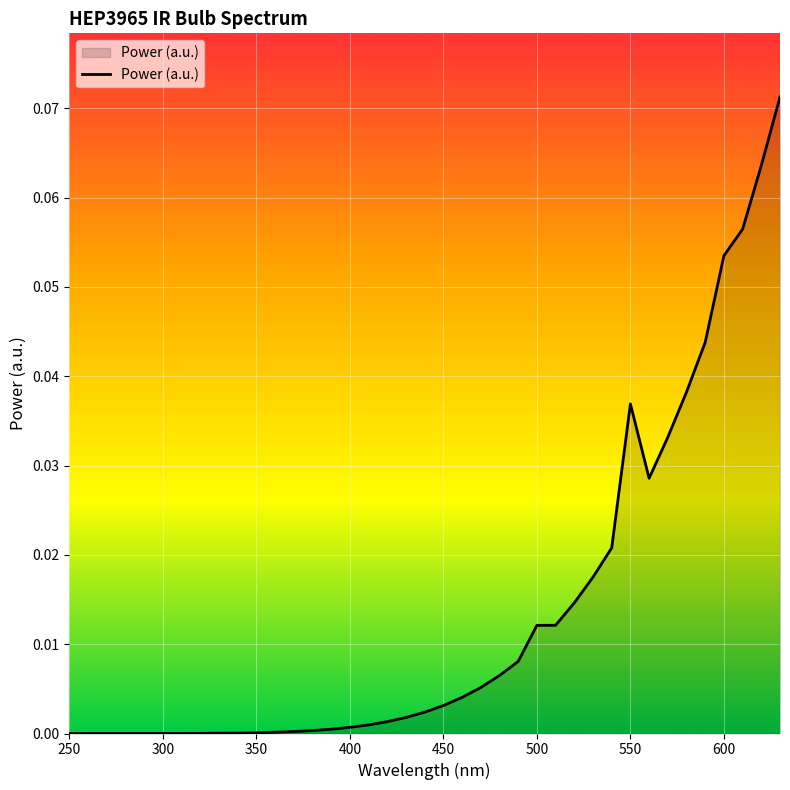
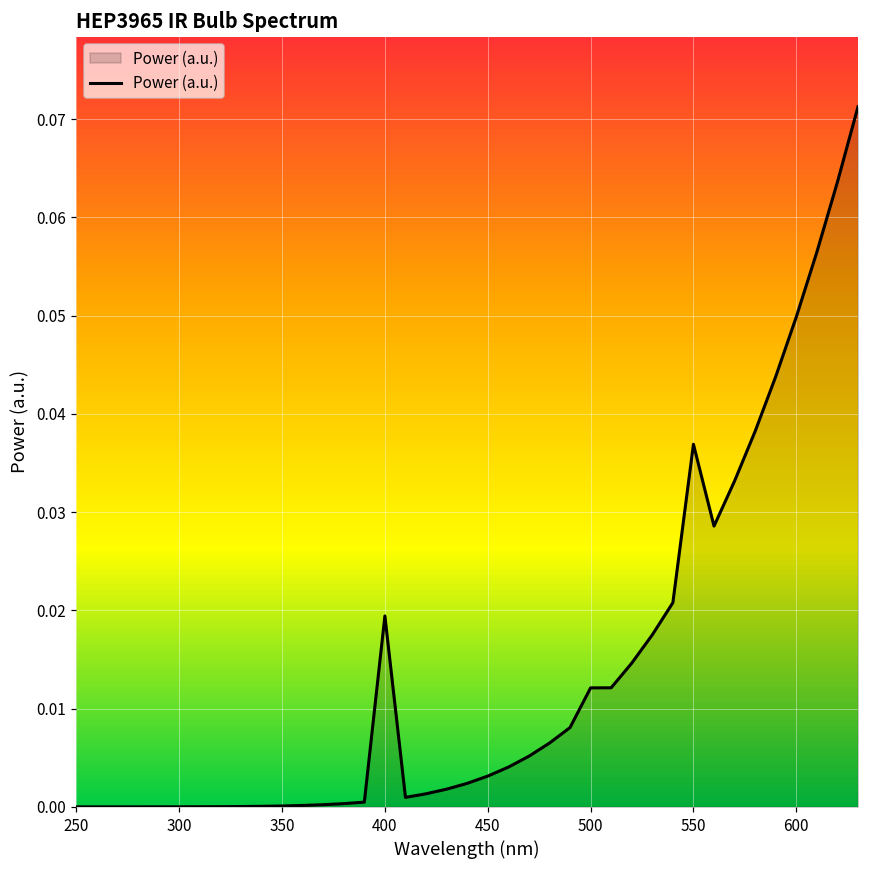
  {
    "250": 0.000,
    "300": 0.000,
    "350": 0.000,
-   "400": 0.001,
+   "400": 0.019,
    "450": 0.003,
    "500": 0.012,
    "550": 0.037,
-   "600": 0.054
+   "600": 0.050
  }
